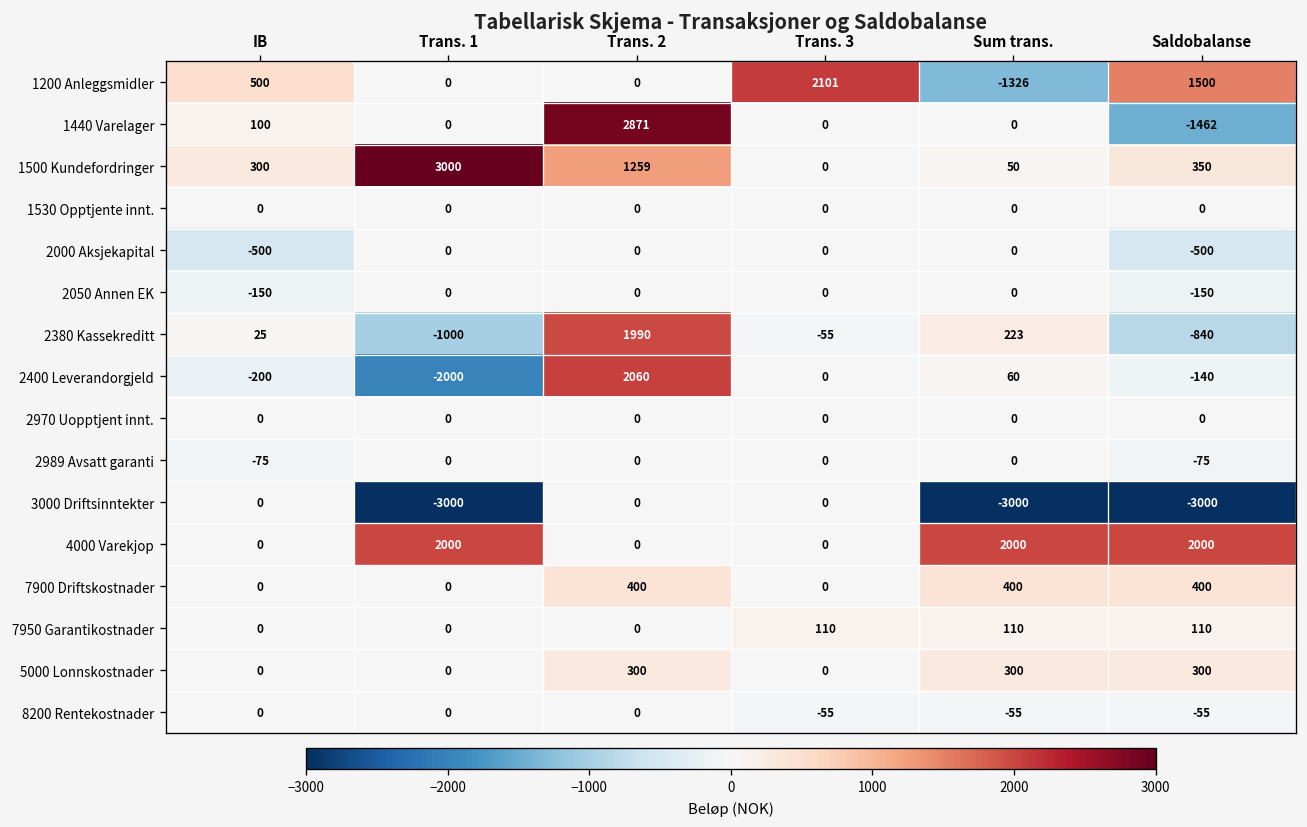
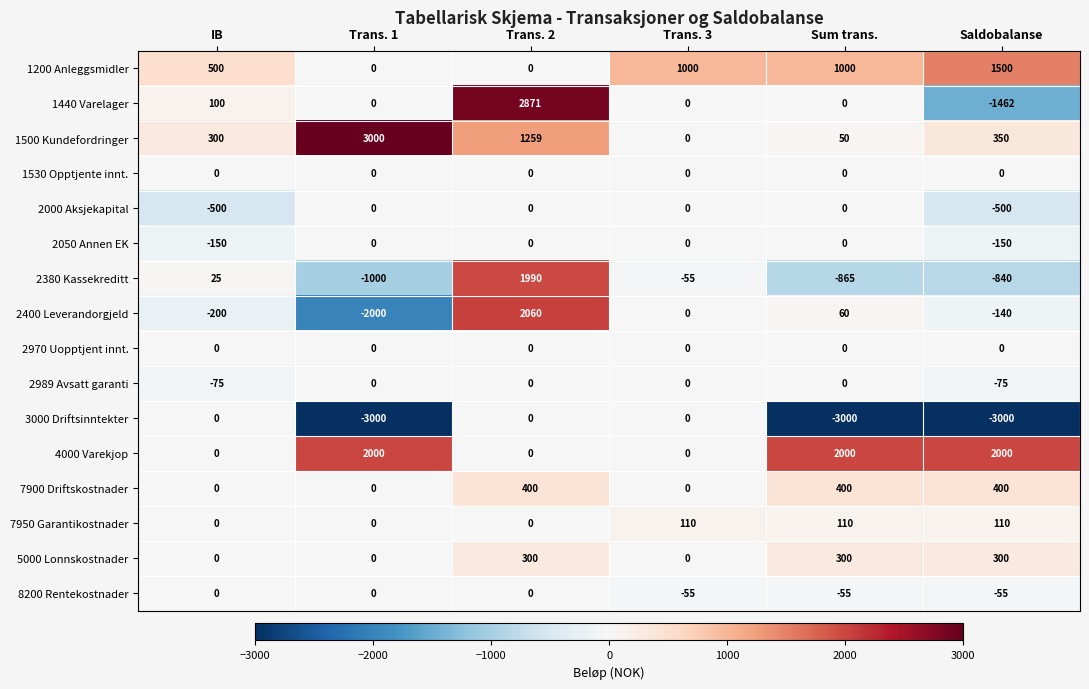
  {
    "1200 Anleggsmidler": {
      "IB": 500,
      "Trans. 1": 0,
      "Trans. 2": 0,
-     "Trans. 3": 2101,
-     "Sum trans.": -1326,
+     "Trans. 3": 1000,
+     "Sum trans.": 1000,
      "Saldobalanse": 1500
    },
    "1440 Varelager": {
      "IB": 100,
      "Trans. 1": 0,
      "Trans. 2": 2871,
      "Trans. 3": 0,
      "Sum trans.": 0,
      "Saldobalanse": -1462
    },
    "1500 Kundefordringer": {
      "IB": 300,
      "Trans. 1": 3000,
      "Trans. 2": 1259,
      "Trans. 3": 0,
      "Sum trans.": 50,
      "Saldobalanse": 350
    },
    "1530 Opptjente innt.": {
      "IB": 0,
      "Trans. 1": 0,
      "Trans. 2": 0,
      "Trans. 3": 0,
      "Sum trans.": 0,
      "Saldobalanse": 0
    },
    "2000 Aksjekapital": {
      "IB": -500,
      "Trans. 1": 0,
      "Trans. 2": 0,
      "Trans. 3": 0,
      "Sum trans.": 0,
      "Saldobalanse": -500
    },
    "2050 Annen EK": {
      "IB": -150,
      "Trans. 1": 0,
      "Trans. 2": 0,
      "Trans. 3": 0,
      "Sum trans.": 0,
      "Saldobalanse": -150
    },
    "2380 Kassekreditt": {
      "IB": 25,
      "Trans. 1": -1000,
      "Trans. 2": 1990,
      "Trans. 3": -55,
-     "Sum trans.": 223,
+     "Sum trans.": -865,
      "Saldobalanse": -840
    },
    "2400 Leverandorgjeld": {
      "IB": -200,
      "Trans. 1": -2000,
      "Trans. 2": 2060,
      "Trans. 3": 0,
      "Sum trans.": 60,
      "Saldobalanse": -140
    },
    "2970 Uopptjent innt.": {
      "IB": 0,
      "Trans. 1": 0,
      "Trans. 2": 0,
      "Trans. 3": 0,
      "Sum trans.": 0,
      "Saldobalanse": 0
    },
    "2989 Avsatt garanti": {
      "IB": -75,
      "Trans. 1": 0,
      "Trans. 2": 0,
      "Trans. 3": 0,
      "Sum trans.": 0,
      "Saldobalanse": -75
    },
    "3000 Driftsinntekter": {
      "IB": 0,
      "Trans. 1": -3000,
      "Trans. 2": 0,
      "Trans. 3": 0,
      "Sum trans.": -3000,
      "Saldobalanse": -3000
    },
    "4000 Varekjop": {
      "IB": 0,
      "Trans. 1": 2000,
      "Trans. 2": 0,
      "Trans. 3": 0,
      "Sum trans.": 2000,
      "Saldobalanse": 2000
    },
    "7900 Driftskostnader": {
      "IB": 0,
      "Trans. 1": 0,
      "Trans. 2": 400,
      "Trans. 3": 0,
      "Sum trans.": 400,
      "Saldobalanse": 400
    },
    "7950 Garantikostnader": {
      "IB": 0,
      "Trans. 1": 0,
      "Trans. 2": 0,
      "Trans. 3": 110,
      "Sum trans.": 110,
      "Saldobalanse": 110
    },
    "5000 Lonnskostnader": {
      "IB": 0,
      "Trans. 1": 0,
      "Trans. 2": 300,
      "Trans. 3": 0,
      "Sum trans.": 300,
      "Saldobalanse": 300
    },
    "8200 Rentekostnader": {
      "IB": 0,
      "Trans. 1": 0,
      "Trans. 2": 0,
      "Trans. 3": -55,
      "Sum trans.": -55,
      "Saldobalanse": -55
    }
  }
